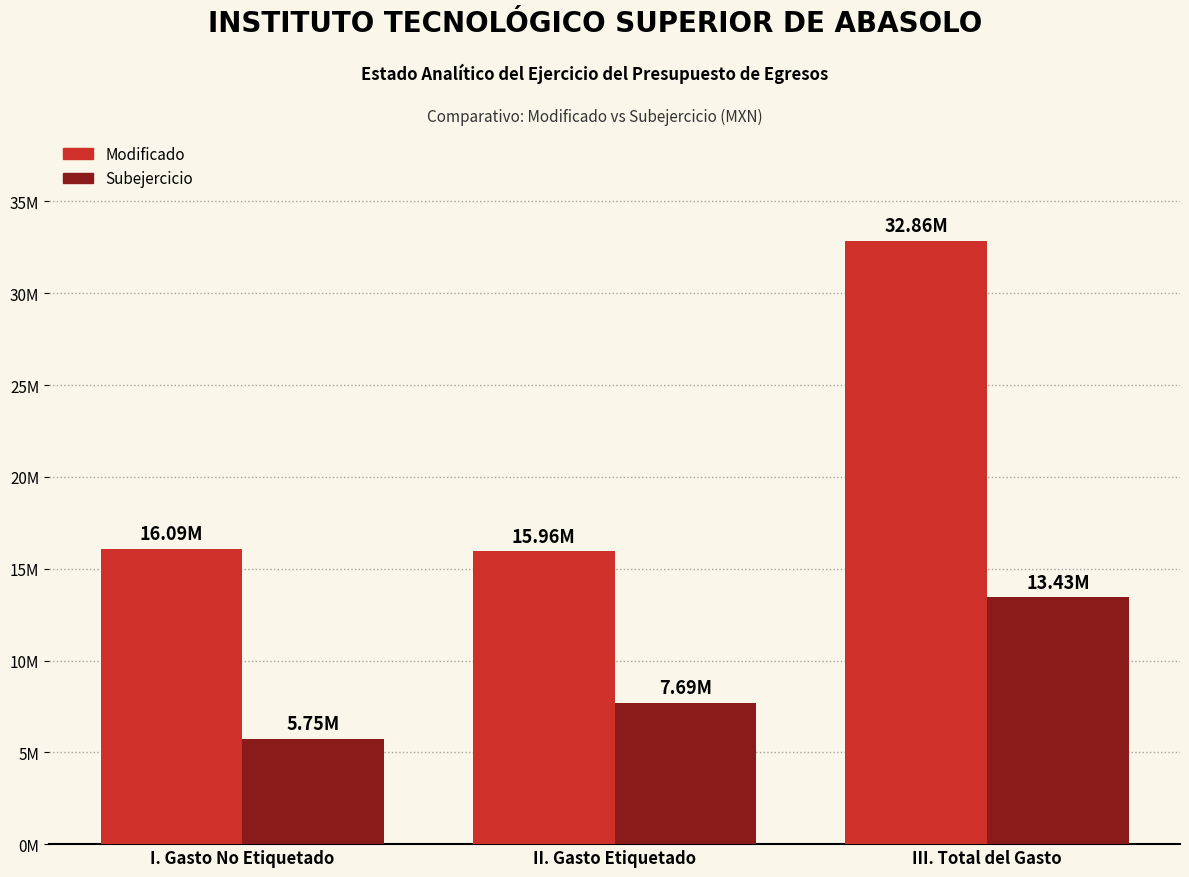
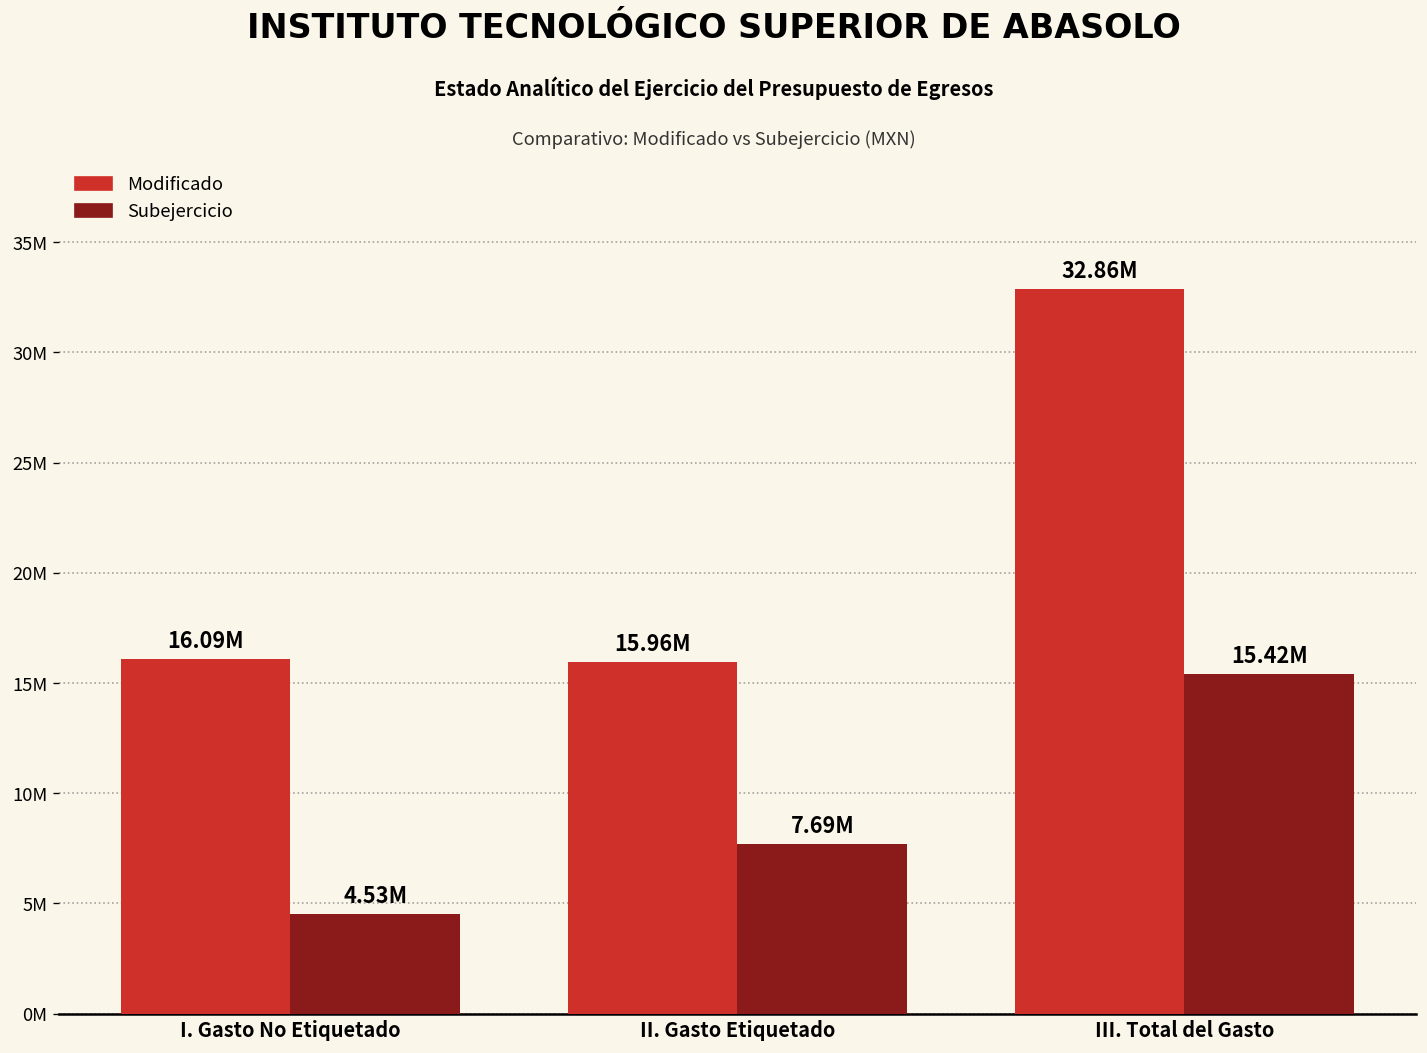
  {
    "Modificado": {
      "I. Gasto No Etiquetado": "16.09M",
      "II. Gasto Etiquetado": "15.96M",
      "III. Total del Gasto": "32.86M"
    },
    "Subejercicio": {
-     "I. Gasto No Etiquetado": "5.75M",
+     "I. Gasto No Etiquetado": "4.53M",
      "II. Gasto Etiquetado": "7.69M",
-     "III. Total del Gasto": "13.43M"
+     "III. Total del Gasto": "15.42M"
    }
  }
